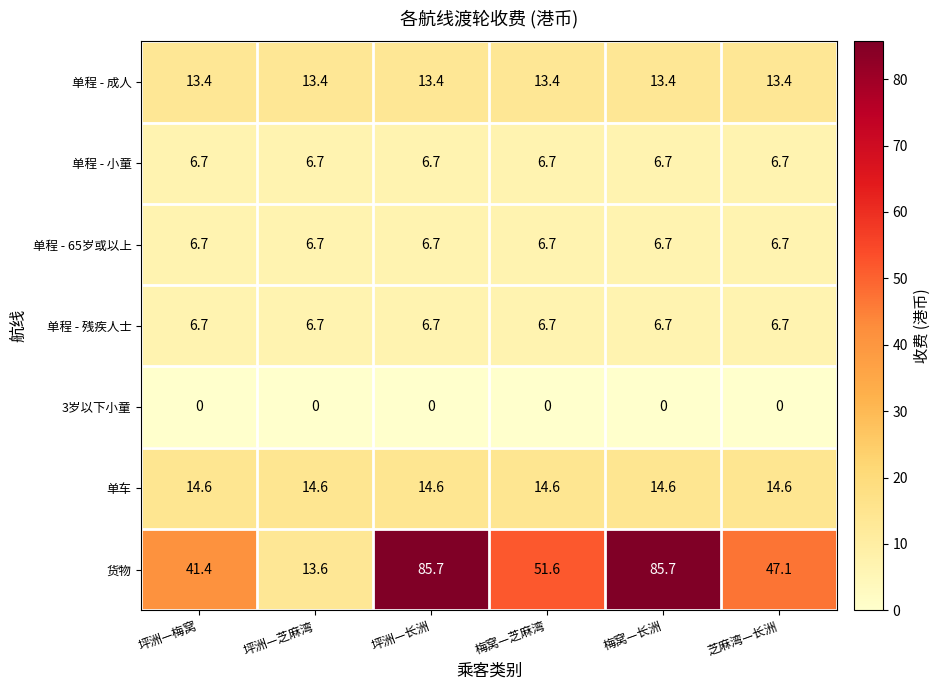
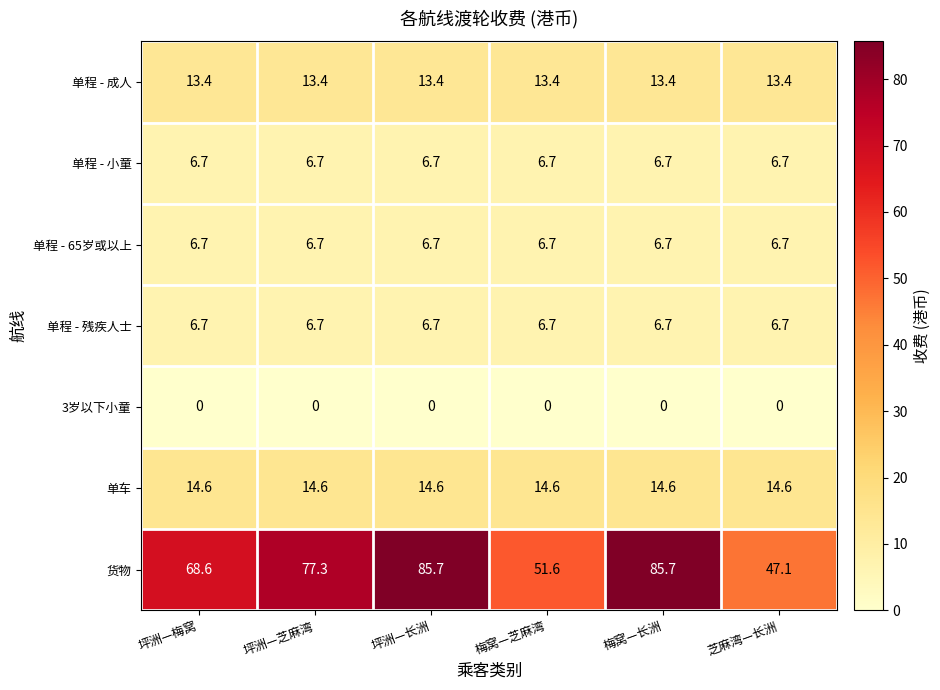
  {
    "单程 - 成人": {
      "坪洲—梅窝": 13.4,
      "坪洲—芝麻湾": 13.4,
      "坪洲—长洲": 13.4,
      "梅窝—芝麻湾": 13.4,
      "梅窝—长洲": 13.4,
      "芝麻湾—长洲": 13.4
    },
    "单程 - 小童": {
      "坪洲—梅窝": 6.7,
      "坪洲—芝麻湾": 6.7,
      "坪洲—长洲": 6.7,
      "梅窝—芝麻湾": 6.7,
      "梅窝—长洲": 6.7,
      "芝麻湾—长洲": 6.7
    },
    "单程 - 65岁或以上": {
      "坪洲—梅窝": 6.7,
      "坪洲—芝麻湾": 6.7,
      "坪洲—长洲": 6.7,
      "梅窝—芝麻湾": 6.7,
      "梅窝—长洲": 6.7,
      "芝麻湾—长洲": 6.7
    },
    "单程 - 残疾人士": {
      "坪洲—梅窝": 6.7,
      "坪洲—芝麻湾": 6.7,
      "坪洲—长洲": 6.7,
      "梅窝—芝麻湾": 6.7,
      "梅窝—长洲": 6.7,
      "芝麻湾—长洲": 6.7
    },
    "3岁以下小童": {
      "坪洲—梅窝": 0,
      "坪洲—芝麻湾": 0,
      "坪洲—长洲": 0,
      "梅窝—芝麻湾": 0,
      "梅窝—长洲": 0,
      "芝麻湾—长洲": 0
    },
    "单车": {
      "坪洲—梅窝": 14.6,
      "坪洲—芝麻湾": 14.6,
      "坪洲—长洲": 14.6,
      "梅窝—芝麻湾": 14.6,
      "梅窝—长洲": 14.6,
      "芝麻湾—长洲": 14.6
    },
    "货物": {
-     "坪洲—梅窝": 41.4,
-     "坪洲—芝麻湾": 13.6,
+     "坪洲—梅窝": 68.6,
+     "坪洲—芝麻湾": 77.3,
      "坪洲—长洲": 85.7,
      "梅窝—芝麻湾": 51.6,
      "梅窝—长洲": 85.7,
      "芝麻湾—长洲": 47.1
    }
  }
